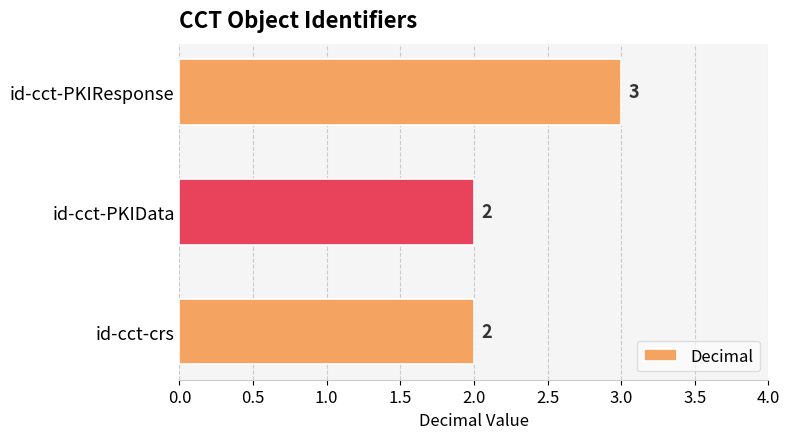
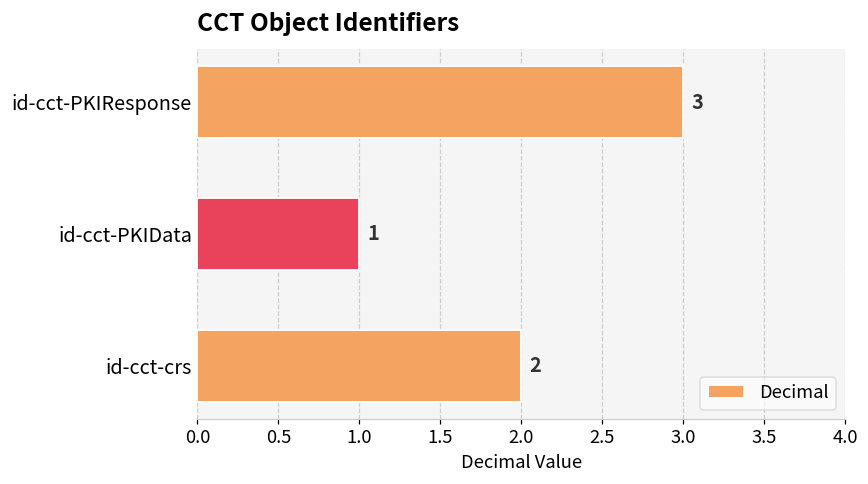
  {
    "id-cct-PKIResponse": 3,
-   "id-cct-PKIData": 2,
+   "id-cct-PKIData": 1,
    "id-cct-crs": 2
  }
